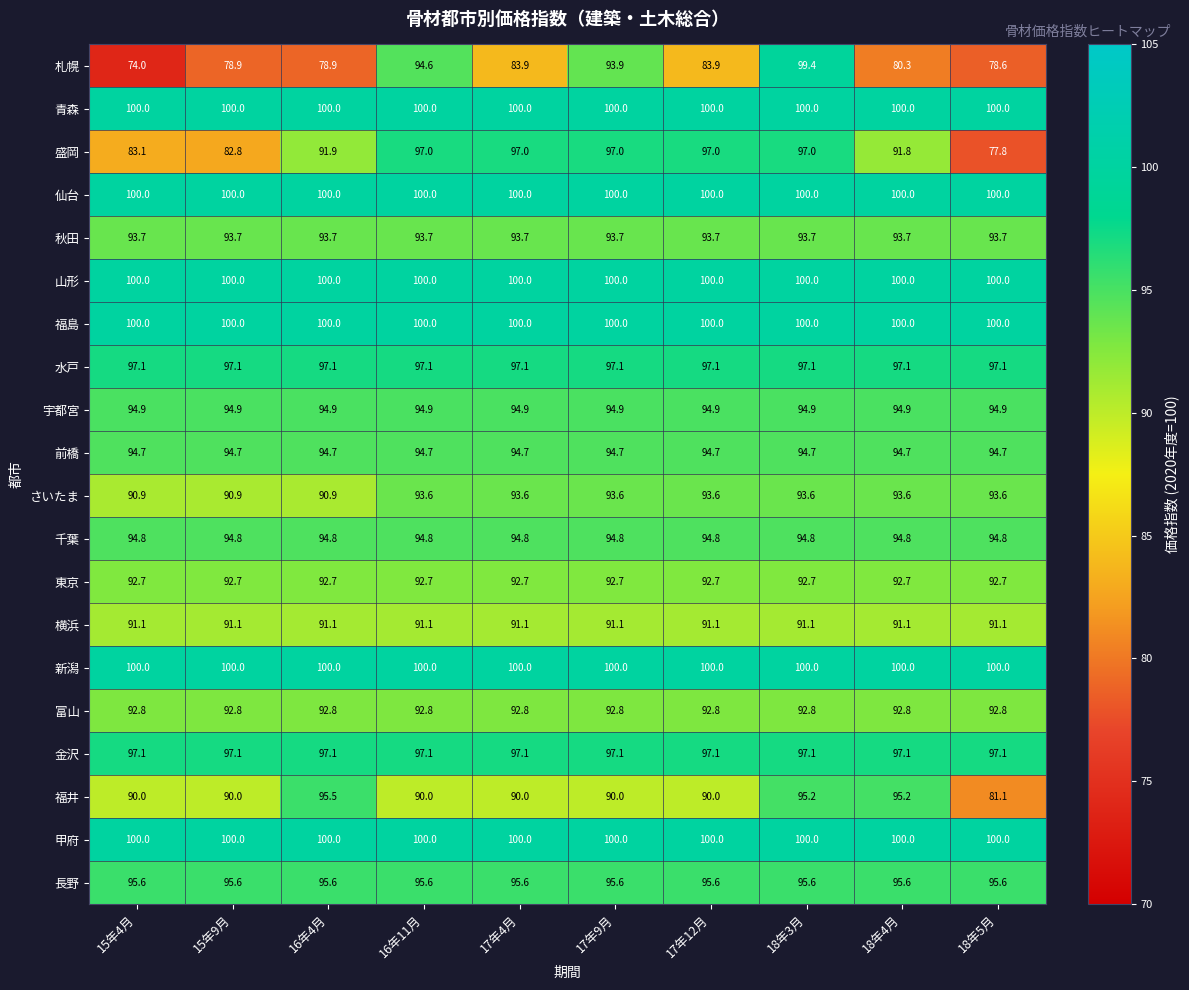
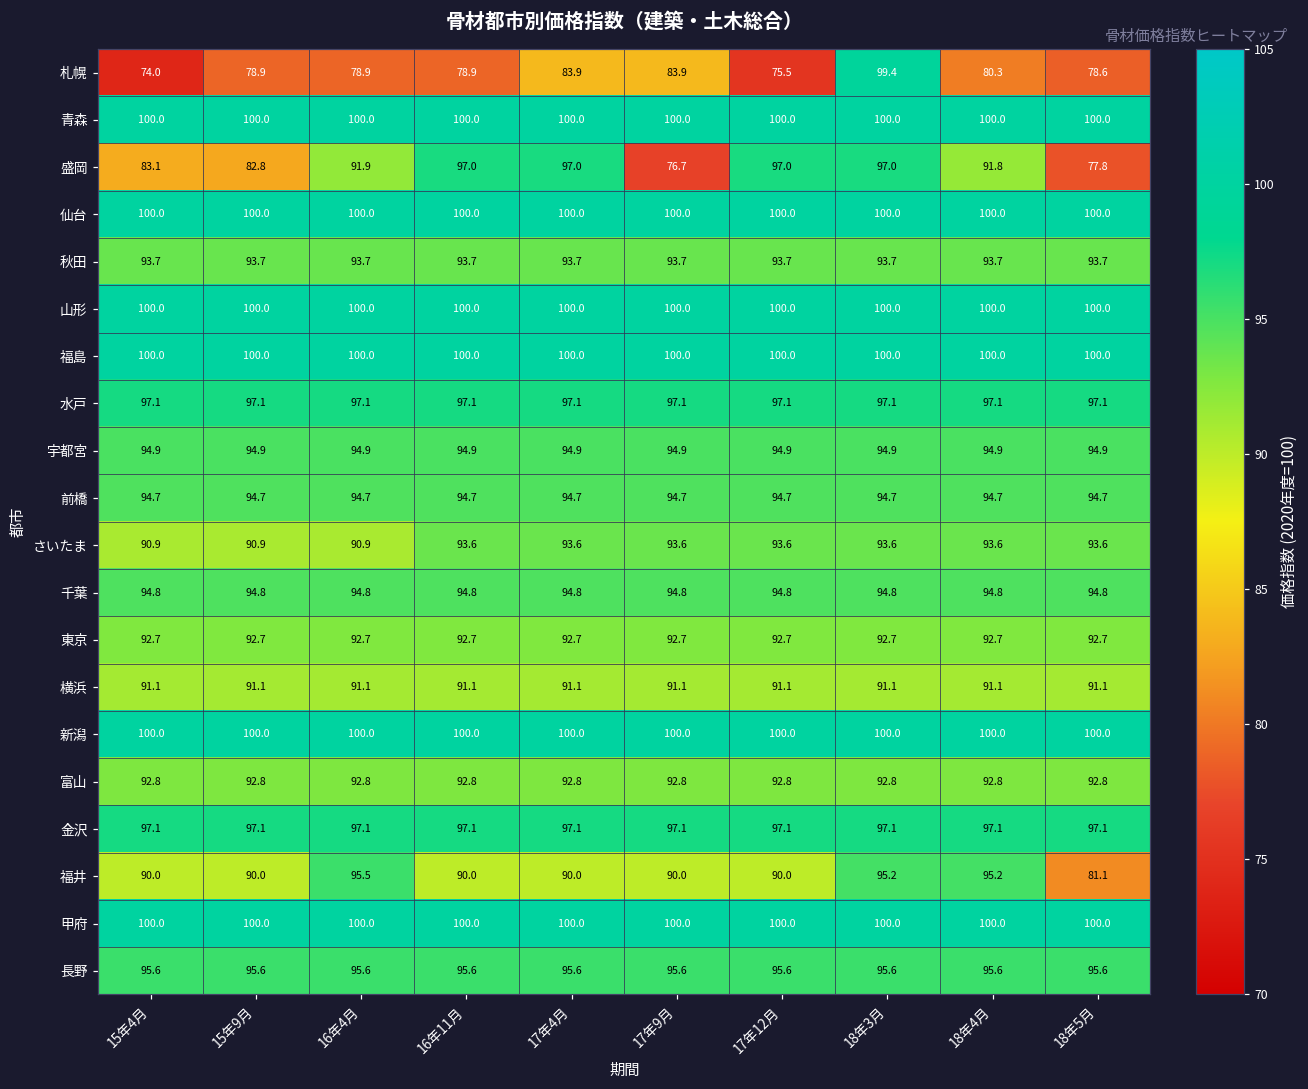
  {
    "札幌": {
      "15年4月": 74.0,
      "15年9月": 78.9,
      "16年4月": 78.9,
-     "16年11月": 94.6,
+     "16年11月": 78.9,
      "17年4月": 83.9,
-     "17年9月": 93.9,
-     "17年12月": 83.9,
+     "17年9月": 83.9,
+     "17年12月": 75.5,
      "18年3月": 99.4,
      "18年4月": 80.3,
      "18年5月": 78.6
    },
    "青森": {
      "15年4月": 100.0,
      "15年9月": 100.0,
      "16年4月": 100.0,
      "16年11月": 100.0,
      "17年4月": 100.0,
      "17年9月": 100.0,
      "17年12月": 100.0,
      "18年3月": 100.0,
      "18年4月": 100.0,
      "18年5月": 100.0
    },
    "盛岡": {
      "15年4月": 83.1,
      "15年9月": 82.8,
      "16年4月": 91.9,
      "16年11月": 97.0,
      "17年4月": 97.0,
-     "17年9月": 97.0,
+     "17年9月": 76.7,
      "17年12月": 97.0,
      "18年3月": 97.0,
      "18年4月": 91.8,
      "18年5月": 77.8
    },
    "仙台": {
      "15年4月": 100.0,
      "15年9月": 100.0,
      "16年4月": 100.0,
      "16年11月": 100.0,
      "17年4月": 100.0,
      "17年9月": 100.0,
      "17年12月": 100.0,
      "18年3月": 100.0,
      "18年4月": 100.0,
      "18年5月": 100.0
    },
    "秋田": {
      "15年4月": 93.7,
      "15年9月": 93.7,
      "16年4月": 93.7,
      "16年11月": 93.7,
      "17年4月": 93.7,
      "17年9月": 93.7,
      "17年12月": 93.7,
      "18年3月": 93.7,
      "18年4月": 93.7,
      "18年5月": 93.7
    },
    "山形": {
      "15年4月": 100.0,
      "15年9月": 100.0,
      "16年4月": 100.0,
      "16年11月": 100.0,
      "17年4月": 100.0,
      "17年9月": 100.0,
      "17年12月": 100.0,
      "18年3月": 100.0,
      "18年4月": 100.0,
      "18年5月": 100.0
    },
    "福島": {
      "15年4月": 100.0,
      "15年9月": 100.0,
      "16年4月": 100.0,
      "16年11月": 100.0,
      "17年4月": 100.0,
      "17年9月": 100.0,
      "17年12月": 100.0,
      "18年3月": 100.0,
      "18年4月": 100.0,
      "18年5月": 100.0
    },
    "水戸": {
      "15年4月": 97.1,
      "15年9月": 97.1,
      "16年4月": 97.1,
      "16年11月": 97.1,
      "17年4月": 97.1,
      "17年9月": 97.1,
      "17年12月": 97.1,
      "18年3月": 97.1,
      "18年4月": 97.1,
      "18年5月": 97.1
    },
    "宇都宮": {
      "15年4月": 94.9,
      "15年9月": 94.9,
      "16年4月": 94.9,
      "16年11月": 94.9,
      "17年4月": 94.9,
      "17年9月": 94.9,
      "17年12月": 94.9,
      "18年3月": 94.9,
      "18年4月": 94.9,
      "18年5月": 94.9
    },
    "前橋": {
      "15年4月": 94.7,
      "15年9月": 94.7,
      "16年4月": 94.7,
      "16年11月": 94.7,
      "17年4月": 94.7,
      "17年9月": 94.7,
      "17年12月": 94.7,
      "18年3月": 94.7,
      "18年4月": 94.7,
      "18年5月": 94.7
    },
    "さいたま": {
      "15年4月": 90.9,
      "15年9月": 90.9,
      "16年4月": 90.9,
      "16年11月": 93.6,
      "17年4月": 93.6,
      "17年9月": 93.6,
      "17年12月": 93.6,
      "18年3月": 93.6,
      "18年4月": 93.6,
      "18年5月": 93.6
    },
    "千葉": {
      "15年4月": 94.8,
      "15年9月": 94.8,
      "16年4月": 94.8,
      "16年11月": 94.8,
      "17年4月": 94.8,
      "17年9月": 94.8,
      "17年12月": 94.8,
      "18年3月": 94.8,
      "18年4月": 94.8,
      "18年5月": 94.8
    },
    "東京": {
      "15年4月": 92.7,
      "15年9月": 92.7,
      "16年4月": 92.7,
      "16年11月": 92.7,
      "17年4月": 92.7,
      "17年9月": 92.7,
      "17年12月": 92.7,
      "18年3月": 92.7,
      "18年4月": 92.7,
      "18年5月": 92.7
    },
    "横浜": {
      "15年4月": 91.1,
      "15年9月": 91.1,
      "16年4月": 91.1,
      "16年11月": 91.1,
      "17年4月": 91.1,
      "17年9月": 91.1,
      "17年12月": 91.1,
      "18年3月": 91.1,
      "18年4月": 91.1,
      "18年5月": 91.1
    },
    "新潟": {
      "15年4月": 100.0,
      "15年9月": 100.0,
      "16年4月": 100.0,
      "16年11月": 100.0,
      "17年4月": 100.0,
      "17年9月": 100.0,
      "17年12月": 100.0,
      "18年3月": 100.0,
      "18年4月": 100.0,
      "18年5月": 100.0
    },
    "富山": {
      "15年4月": 92.8,
      "15年9月": 92.8,
      "16年4月": 92.8,
      "16年11月": 92.8,
      "17年4月": 92.8,
      "17年9月": 92.8,
      "17年12月": 92.8,
      "18年3月": 92.8,
      "18年4月": 92.8,
      "18年5月": 92.8
    },
    "金沢": {
      "15年4月": 97.1,
      "15年9月": 97.1,
      "16年4月": 97.1,
      "16年11月": 97.1,
      "17年4月": 97.1,
      "17年9月": 97.1,
      "17年12月": 97.1,
      "18年3月": 97.1,
      "18年4月": 97.1,
      "18年5月": 97.1
    },
    "福井": {
      "15年4月": 90.0,
      "15年9月": 90.0,
      "16年4月": 95.5,
      "16年11月": 90.0,
      "17年4月": 90.0,
      "17年9月": 90.0,
      "17年12月": 90.0,
      "18年3月": 95.2,
      "18年4月": 95.2,
      "18年5月": 81.1
    },
    "甲府": {
      "15年4月": 100.0,
      "15年9月": 100.0,
      "16年4月": 100.0,
      "16年11月": 100.0,
      "17年4月": 100.0,
      "17年9月": 100.0,
      "17年12月": 100.0,
      "18年3月": 100.0,
      "18年4月": 100.0,
      "18年5月": 100.0
    },
    "長野": {
      "15年4月": 95.6,
      "15年9月": 95.6,
      "16年4月": 95.6,
      "16年11月": 95.6,
      "17年4月": 95.6,
      "17年9月": 95.6,
      "17年12月": 95.6,
      "18年3月": 95.6,
      "18年4月": 95.6,
      "18年5月": 95.6
    }
  }
